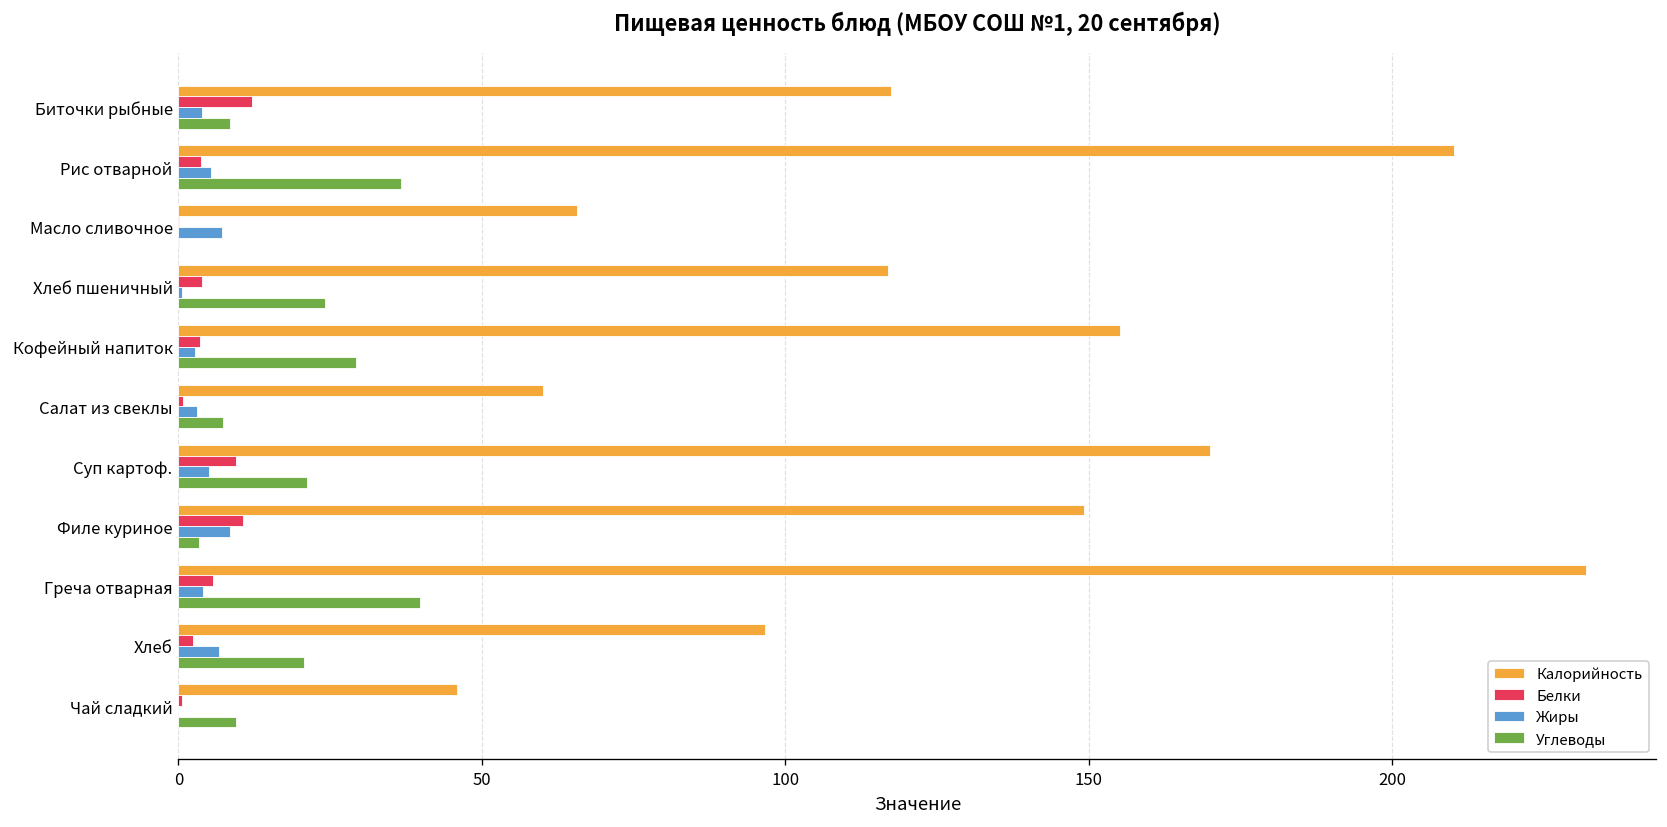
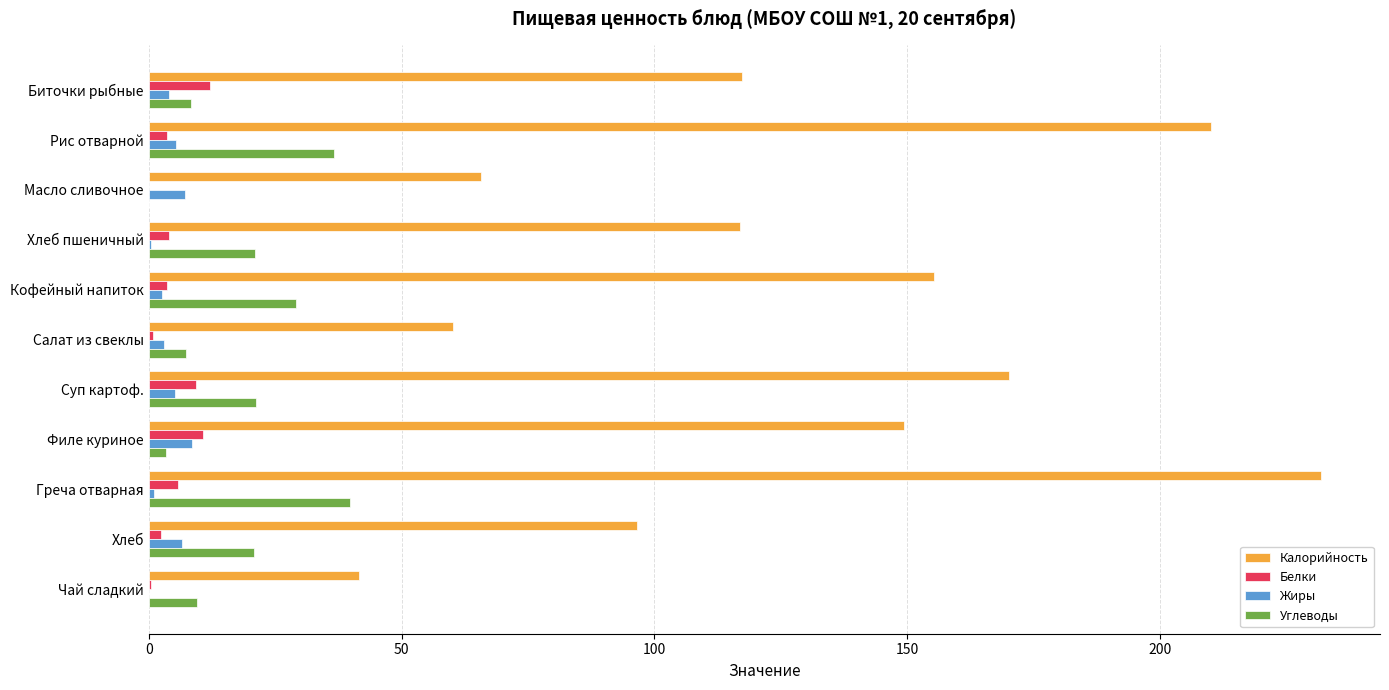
  {
    "Калорийность": {
      "Биточки рыбные": 117,
      "Рис отварной": 210,
      "Масло сливочное": 66,
      "Хлеб пшеничный": 117,
      "Кофейный напиток": 155,
      "Салат из свеклы": 60,
      "Суп картоф.": 170,
      "Филе куриное": 149,
      "Греча отварная": 232,
      "Хлеб": 97,
-     "Чай сладкий": 46
+     "Чай сладкий": 42
    },
    "Белки": {
      "Биточки рыбные": 12,
      "Рис отварной": 4,
      "Хлеб пшеничный": 4,
      "Кофейный напиток": 4,
      "Салат из свеклы": 1,
      "Суп картоф.": 9,
      "Филе куриное": 11,
      "Греча отварная": 6,
      "Хлеб": 2,
      "Чай сладкий": 1
    },
    "Жиры": {
      "Биточки рыбные": 4,
      "Рис отварной": 5,
      "Масло сливочное": 7,
      "Хлеб пшеничный": 1,
      "Кофейный напиток": 3,
      "Салат из свеклы": 3,
      "Суп картоф.": 5,
      "Филе куриное": 9,
-     "Греча отварная": 4,
+     "Греча отварная": 1,
      "Хлеб": 7,
      "Чай сладкий": 0
    },
    "Углеводы": {
      "Биточки рыбные": 8,
      "Рис отварной": 37,
-     "Хлеб пшеничный": 24,
+     "Хлеб пшеничный": 21,
      "Кофейный напиток": 29,
      "Салат из свеклы": 7,
      "Суп картоф.": 21,
      "Филе куриное": 3,
      "Греча отварная": 40,
      "Хлеб": 21,
      "Чай сладкий": 9
    }
  }
